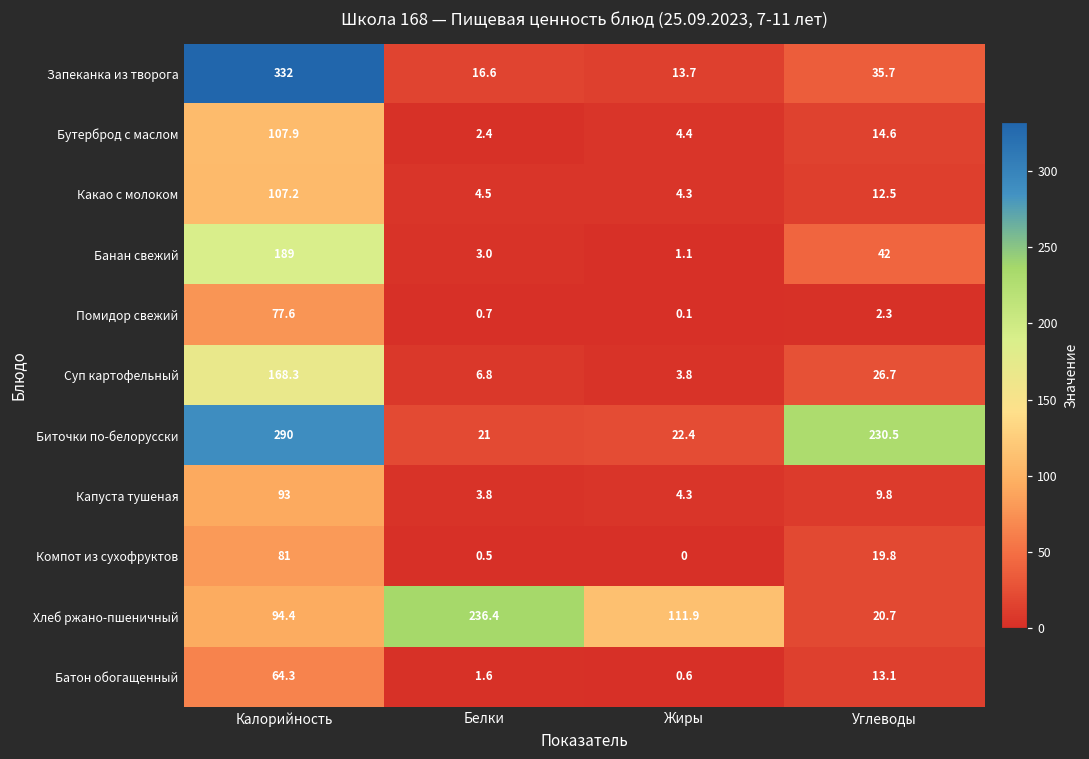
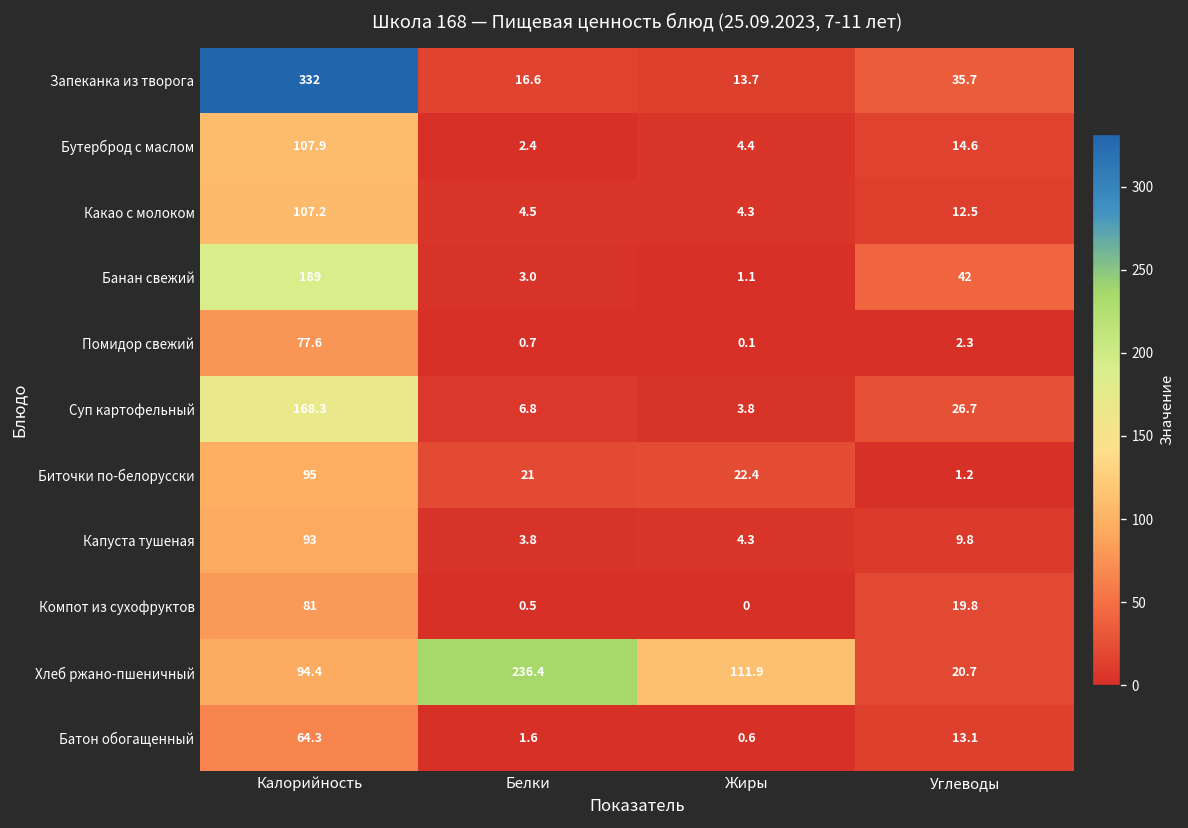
  {
    "Запеканка из творога": {
      "Калорийность": 332,
      "Белки": 16.6,
      "Жиры": 13.7,
      "Углеводы": 35.7
    },
    "Бутерброд с маслом": {
      "Калорийность": 107.9,
      "Белки": 2.4,
      "Жиры": 4.4,
      "Углеводы": 14.6
    },
    "Какао с молоком": {
      "Калорийность": 107.2,
      "Белки": 4.5,
      "Жиры": 4.3,
      "Углеводы": 12.5
    },
    "Банан свежий": {
      "Калорийность": 189,
      "Белки": 3.0,
      "Жиры": 1.1,
      "Углеводы": 42
    },
    "Помидор свежий": {
      "Калорийность": 77.6,
      "Белки": 0.7,
      "Жиры": 0.1,
      "Углеводы": 2.3
    },
    "Суп картофельный": {
      "Калорийность": 168.3,
      "Белки": 6.8,
      "Жиры": 3.8,
      "Углеводы": 26.7
    },
    "Биточки по-белорусски": {
-     "Калорийность": 290,
+     "Калорийность": 95,
      "Белки": 21,
      "Жиры": 22.4,
-     "Углеводы": 230.5
+     "Углеводы": 1.2
    },
    "Капуста тушеная": {
      "Калорийность": 93,
      "Белки": 3.8,
      "Жиры": 4.3,
      "Углеводы": 9.8
    },
    "Компот из сухофруктов": {
      "Калорийность": 81,
      "Белки": 0.5,
      "Жиры": 0,
      "Углеводы": 19.8
    },
    "Хлеб ржано-пшеничный": {
      "Калорийность": 94.4,
      "Белки": 236.4,
      "Жиры": 111.9,
      "Углеводы": 20.7
    },
    "Батон обогащенный": {
      "Калорийность": 64.3,
      "Белки": 1.6,
      "Жиры": 0.6,
      "Углеводы": 13.1
    }
  }
